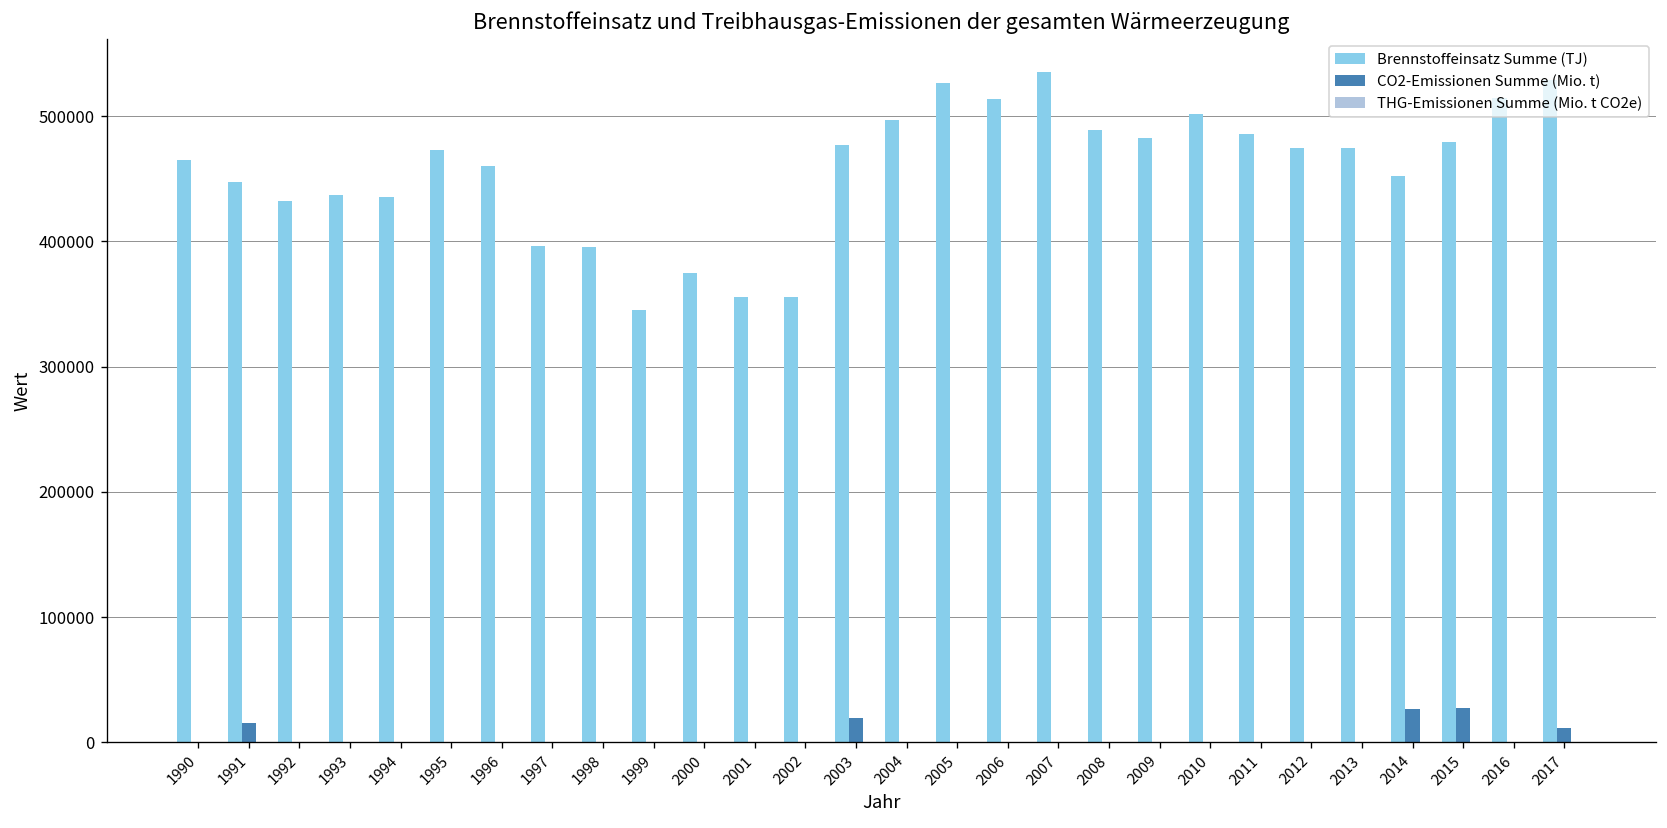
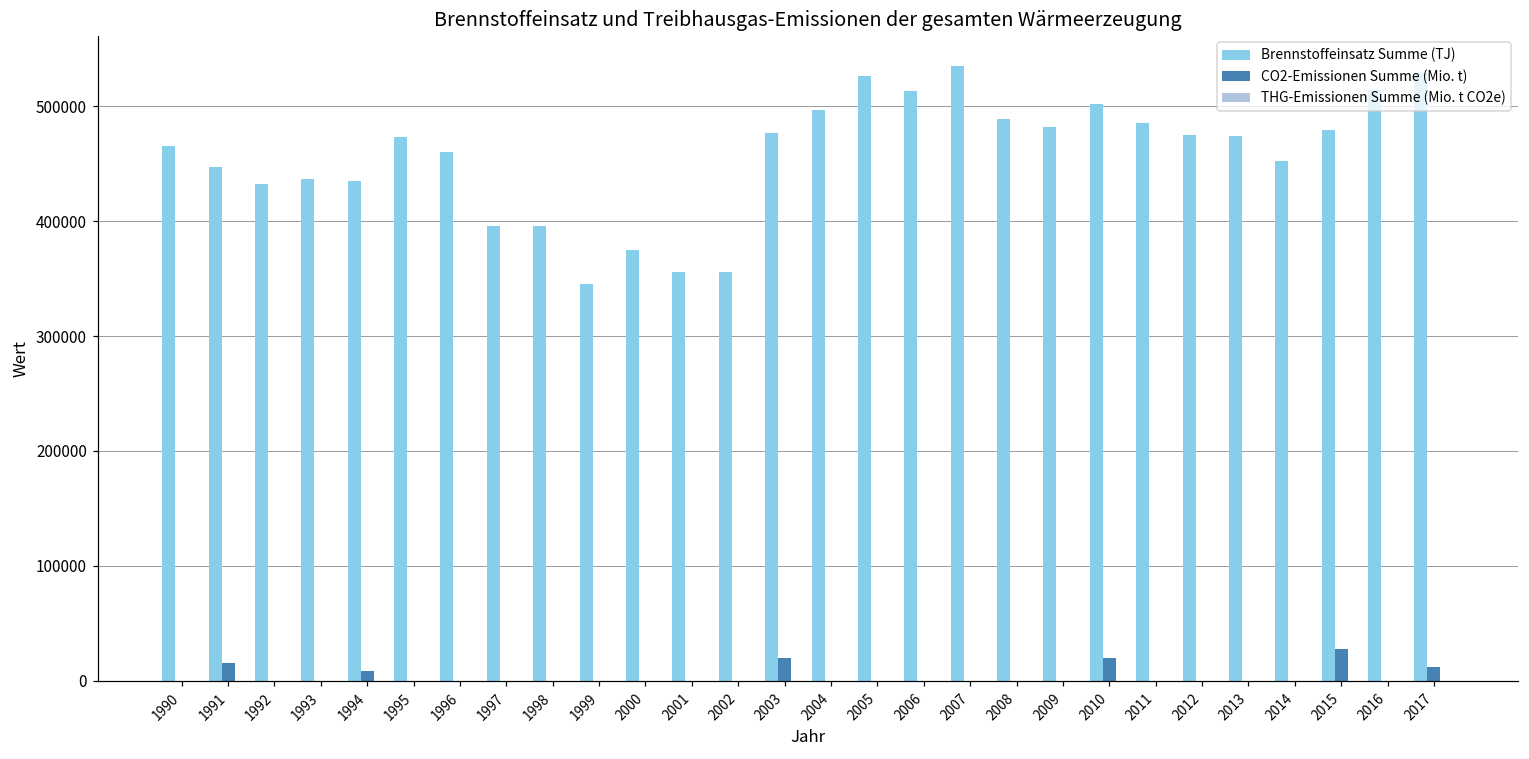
  {
    "CO2-Emissionen Summe (Mio. t)": {
      "1991": 15000,
-     "1994": 0,
+     "1994": 8000,
      "2003": 20000,
-     "2010": 0,
-     "2014": 27000,
+     "2010": 19000,
+     "2014": 0,
      "2015": 27000,
      "2017": 12000
    }
  }
